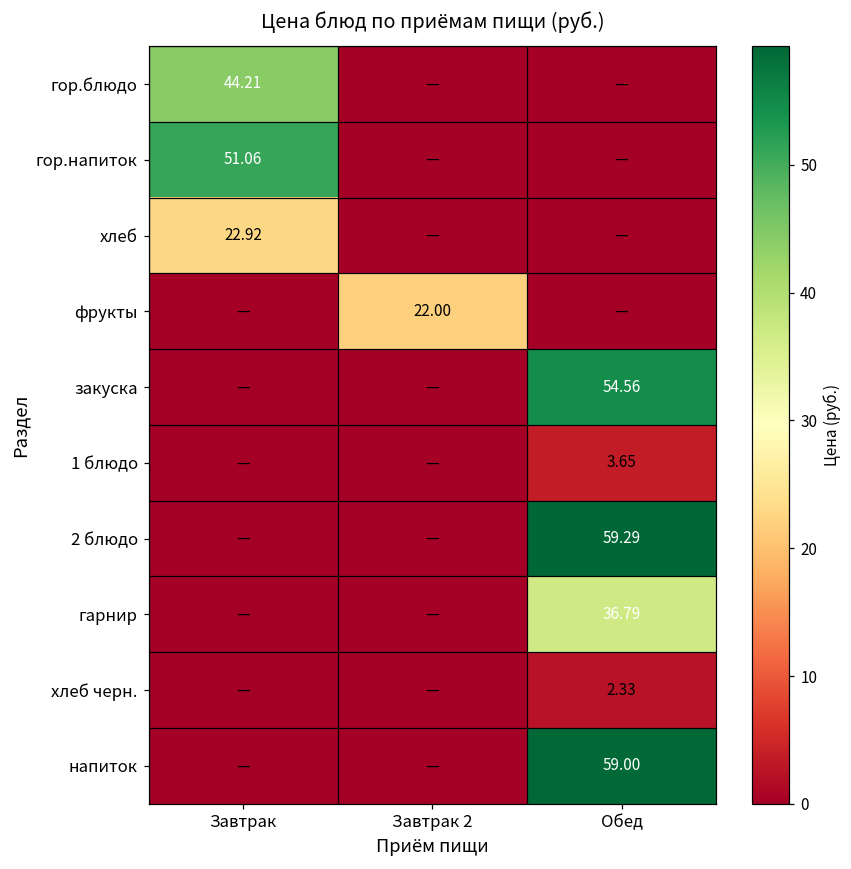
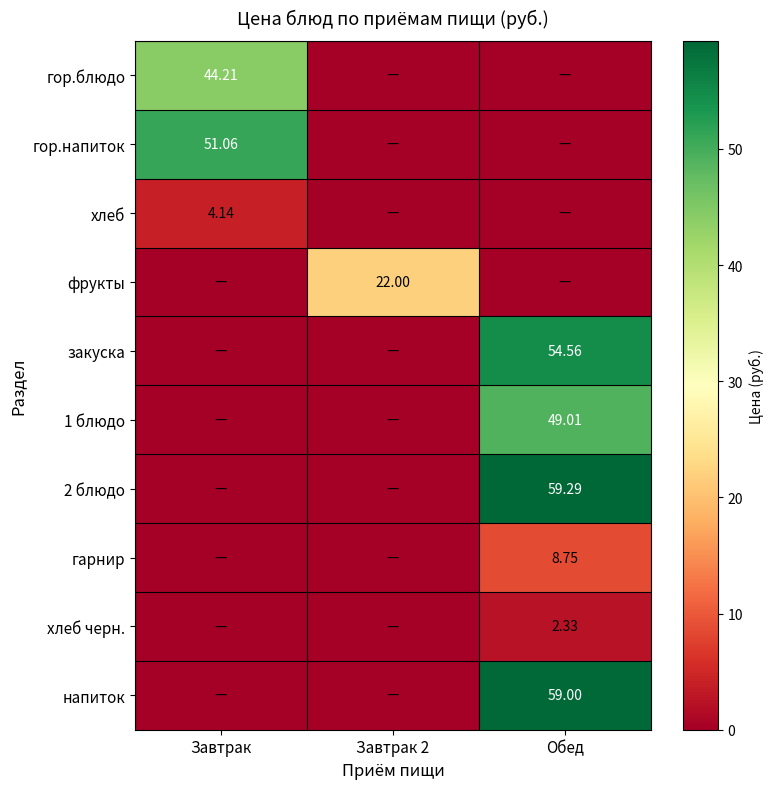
  {
    "гор.блюдо": {
      "Завтрак": 44.21
    },
    "гор.напиток": {
      "Завтрак": 51.06
    },
    "хлеб": {
-     "Завтрак": 22.92
+     "Завтрак": 4.14
    },
    "фрукты": {
      "Завтрак 2": 22.00
    },
    "закуска": {
      "Обед": 54.56
    },
    "1 блюдо": {
-     "Обед": 3.65
+     "Обед": 49.01
    },
    "2 блюдо": {
      "Обед": 59.29
    },
    "гарнир": {
-     "Обед": 36.79
+     "Обед": 8.75
    },
    "хлеб черн.": {
      "Обед": 2.33
    },
    "напиток": {
      "Обед": 59.00
    }
  }
